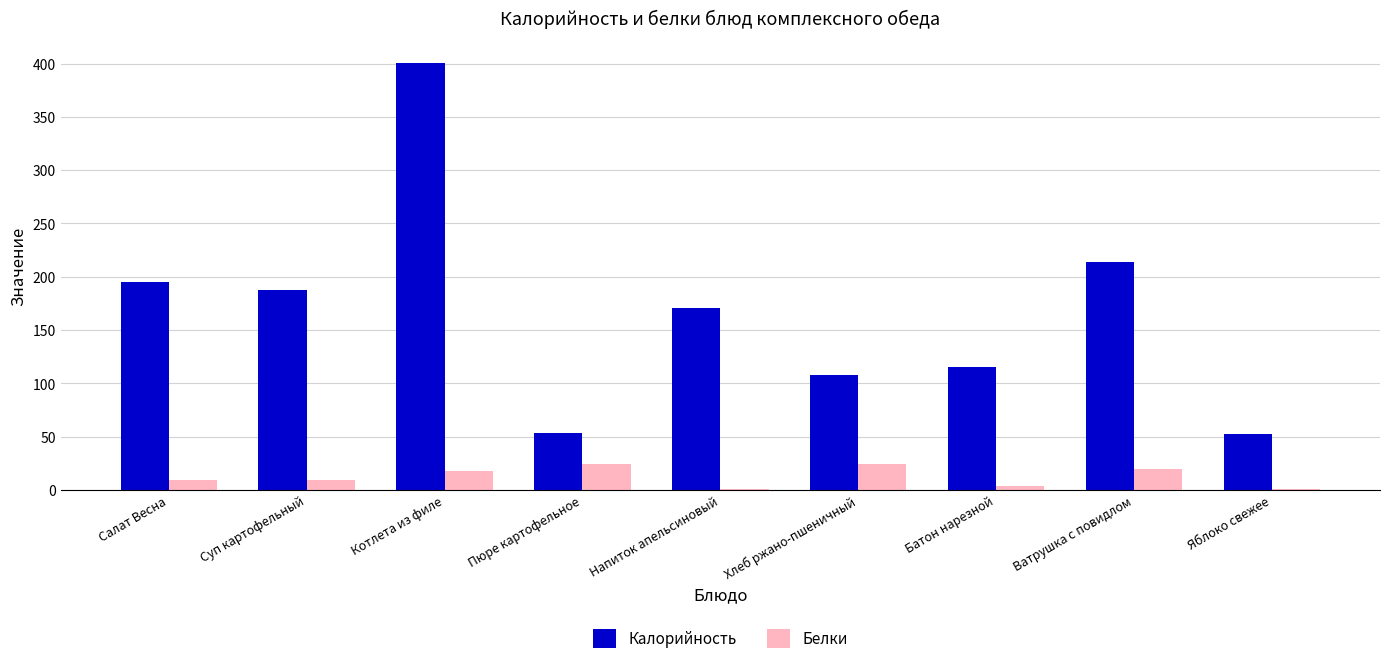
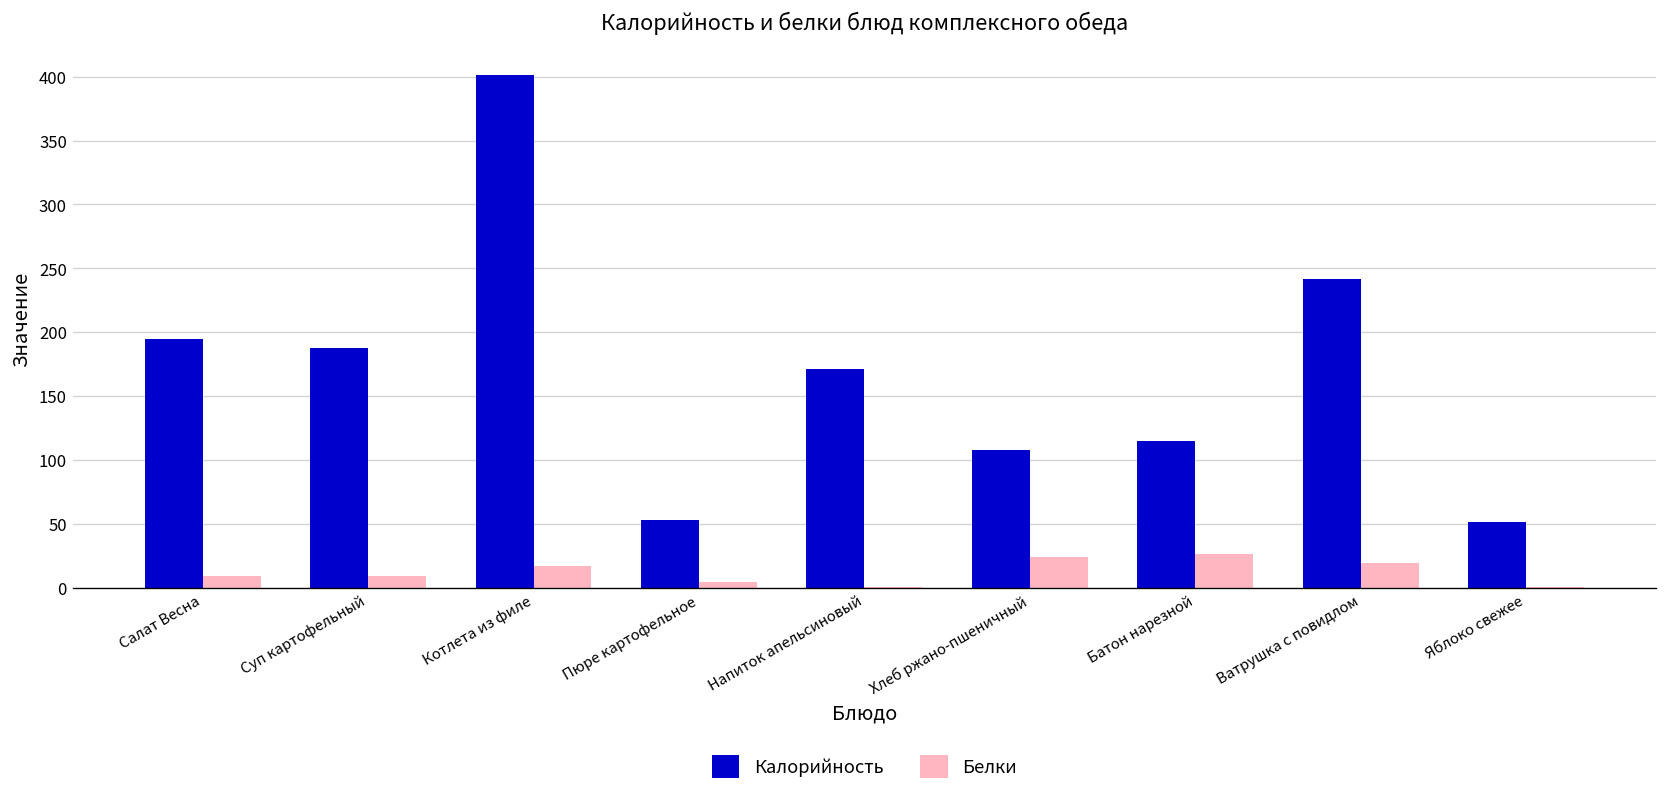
  {
    "Калорийность": {
      "Салат Весна": 195,
      "Суп картофельный": 188,
      "Котлета из филе": 401,
      "Пюре картофельное": 53,
      "Напиток апельсиновый": 171,
      "Хлеб ржано-пшеничный": 108,
      "Батон нарезной": 115,
-     "Ватрушка с повидлом": 214,
+     "Ватрушка с повидлом": 242,
      "Яблоко свежее": 52
    },
    "Белки": {
      "Салат Весна": 9,
      "Суп картофельный": 9,
      "Котлета из филе": 17,
-     "Пюре картофельное": 24,
+     "Пюре картофельное": 5,
      "Хлеб ржано-пшеничный": 24,
-     "Батон нарезной": 3,
+     "Батон нарезной": 27,
      "Ватрушка с повидлом": 20
    }
  }
